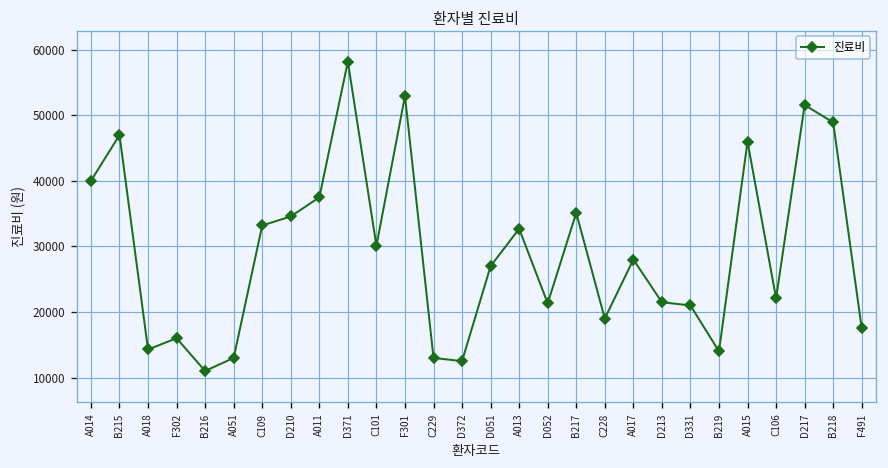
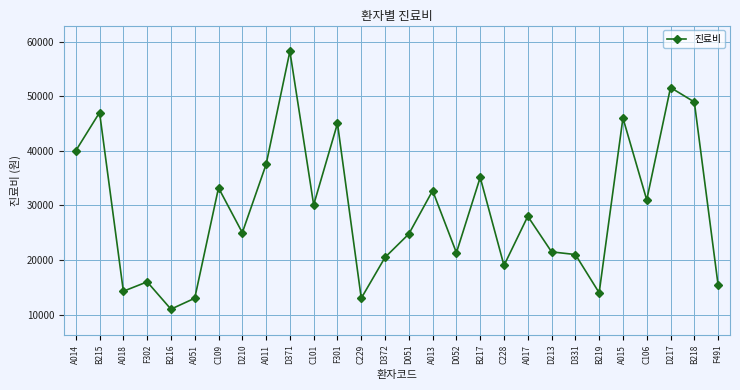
  {
    "A014": 40000,
    "B215": 47000,
    "A018": 14000,
    "F302": 16000,
    "B216": 11000,
    "A051": 13000,
    "C109": 33000,
-   "D210": 35000,
+   "D210": 25000,
    "A011": 37000,
    "D371": 58000,
    "C101": 30000,
-   "F301": 53000,
+   "F301": 45000,
    "C229": 13000,
-   "D372": 13000,
-   "D051": 27000,
+   "D372": 20000,
+   "D051": 25000,
    "A013": 33000,
    "D052": 21000,
    "B217": 35000,
    "C228": 19000,
    "A017": 28000,
    "D213": 21000,
    "D331": 21000,
    "B219": 14000,
    "A015": 46000,
-   "C106": 22000,
+   "C106": 31000,
    "D217": 52000,
    "B218": 49000,
-   "F491": 18000
+   "F491": 15000
  }
